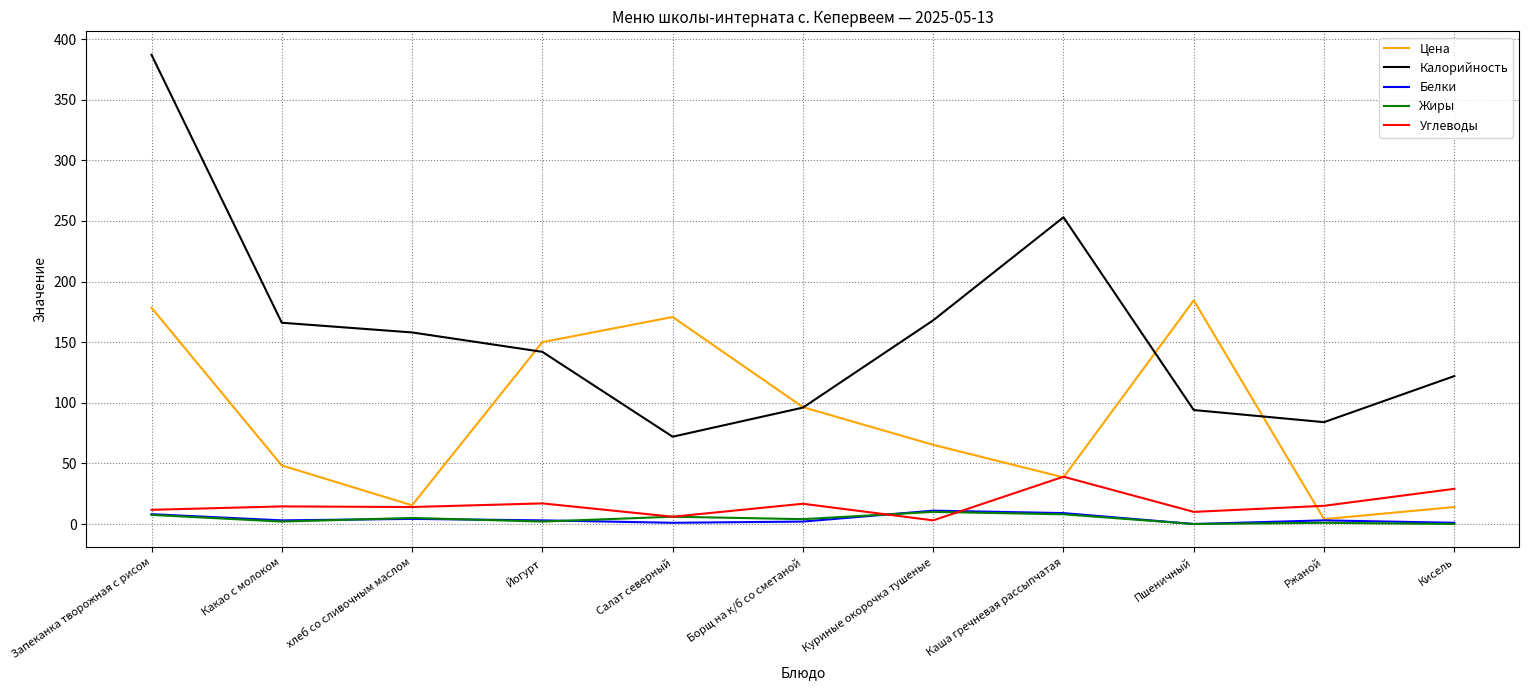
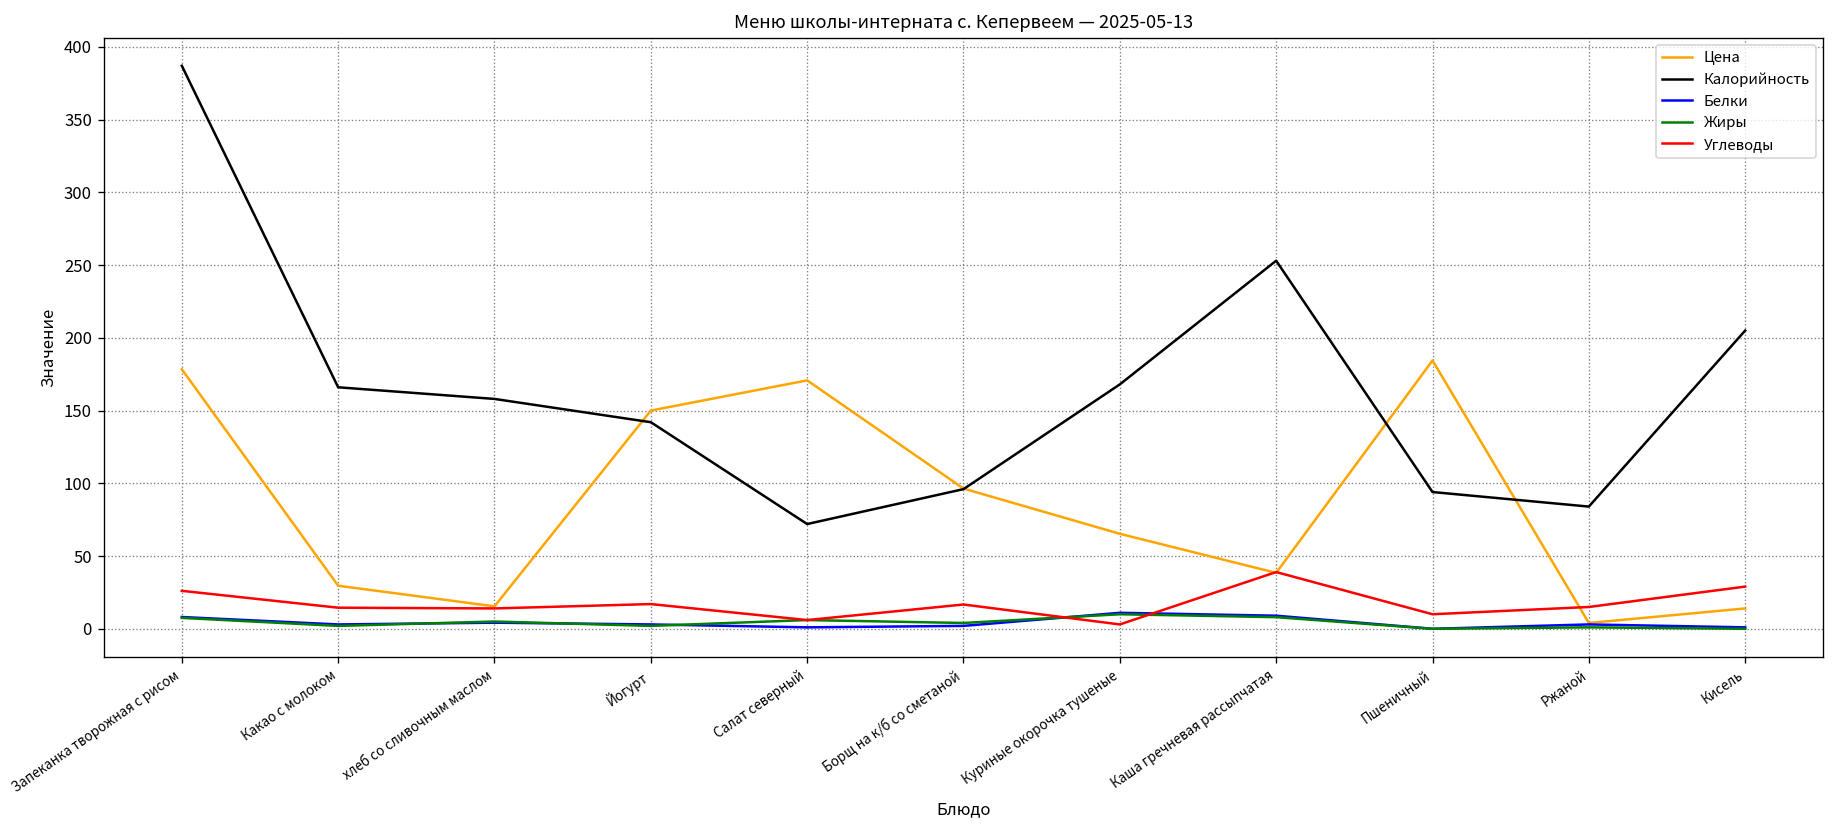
  {
    "Цена": {
      "Запеканка творожная с рисом": 178,
-     "Какао с молоком": 48,
+     "Какао с молоком": 30,
      "Йогурт": 150,
      "Салат северный": 171,
      "Куриные окорочка тушеные": 65,
      "Пшеничный": 184,
      "Кисель": 14
    },
    "Калорийность": {
      "Запеканка творожная с рисом": 387,
      "Какао с молоком": 166,
      "хлеб со сливочным маслом": 158,
      "Йогурт": 142,
      "Салат северный": 72,
      "Куриные окорочка тушеные": 168,
      "Каша гречневая рассыпчатая": 253,
      "Пшеничный": 94,
      "Ржаной": 84,
-     "Кисель": 122
+     "Кисель": 205
    },
    "Белки": {
      "Салат северный": 1
    },
    "Углеводы": {
-     "Запеканка творожная с рисом": 12,
+     "Запеканка творожная с рисом": 26,
      "Какао с молоком": 15,
      "Йогурт": 17,
      "Борщ на к/б со сметаной": 17,
      "Куриные окорочка тушеные": 3,
      "Пшеничный": 10,
      "Ржаной": 15,
      "Кисель": 29
    }
  }
